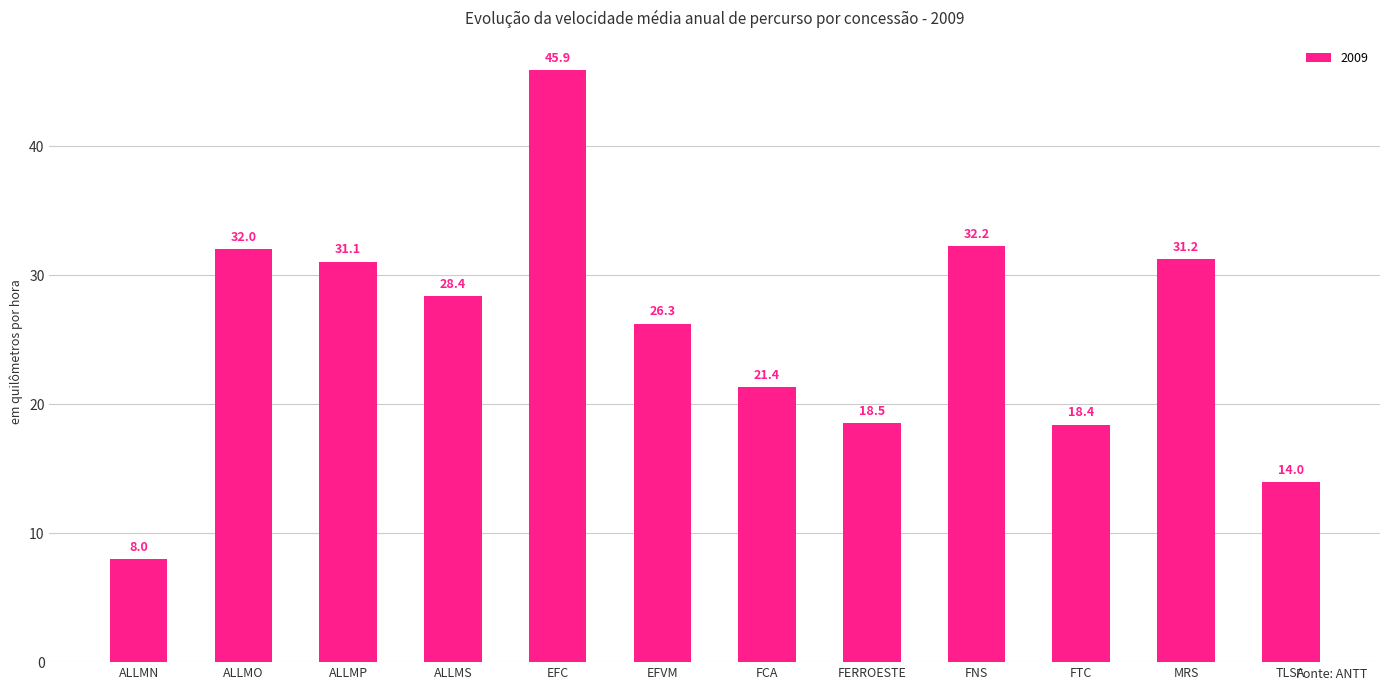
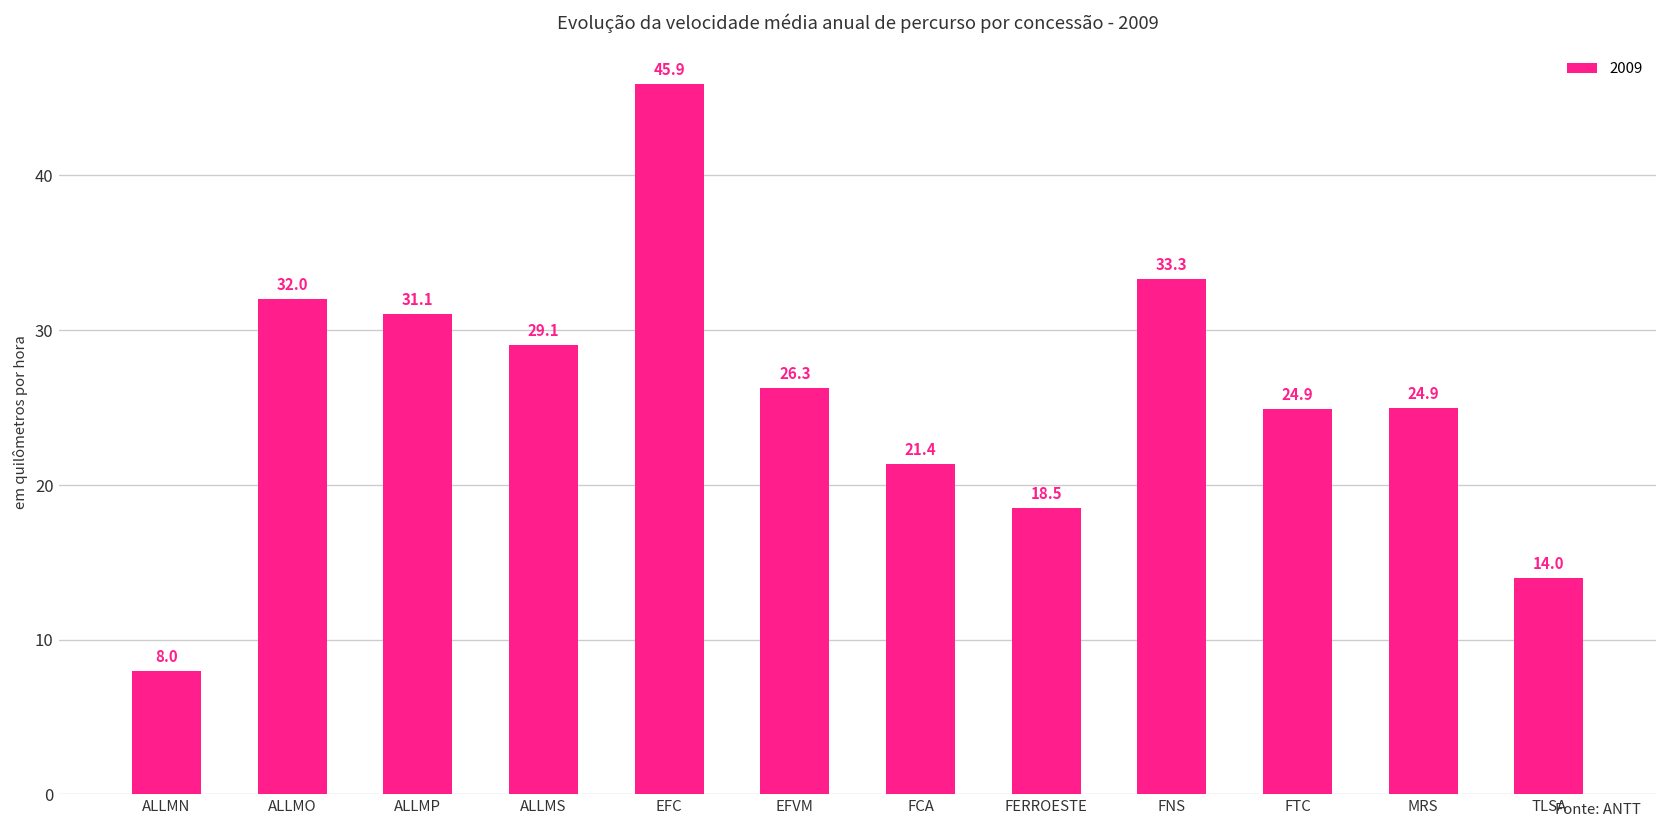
  {
    "ALLMN": 8.0,
    "ALLMO": 32.0,
    "ALLMP": 31.1,
-   "ALLMS": 28.4,
+   "ALLMS": 29.1,
    "EFC": 45.9,
    "EFVM": 26.3,
    "FCA": 21.4,
    "FERROESTE": 18.5,
-   "FNS": 32.2,
-   "FTC": 18.4,
-   "MRS": 31.2,
+   "FNS": 33.3,
+   "FTC": 24.9,
+   "MRS": 24.9,
    "TLSA": 14.0
  }
